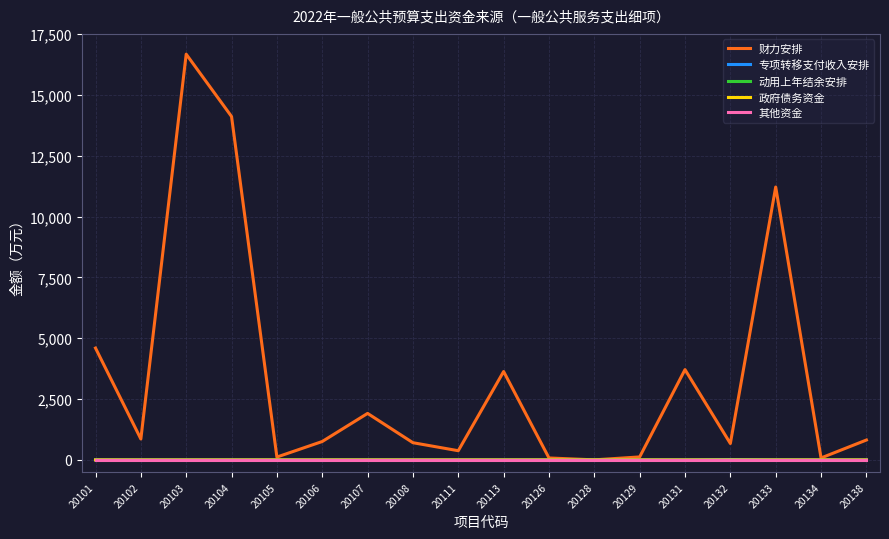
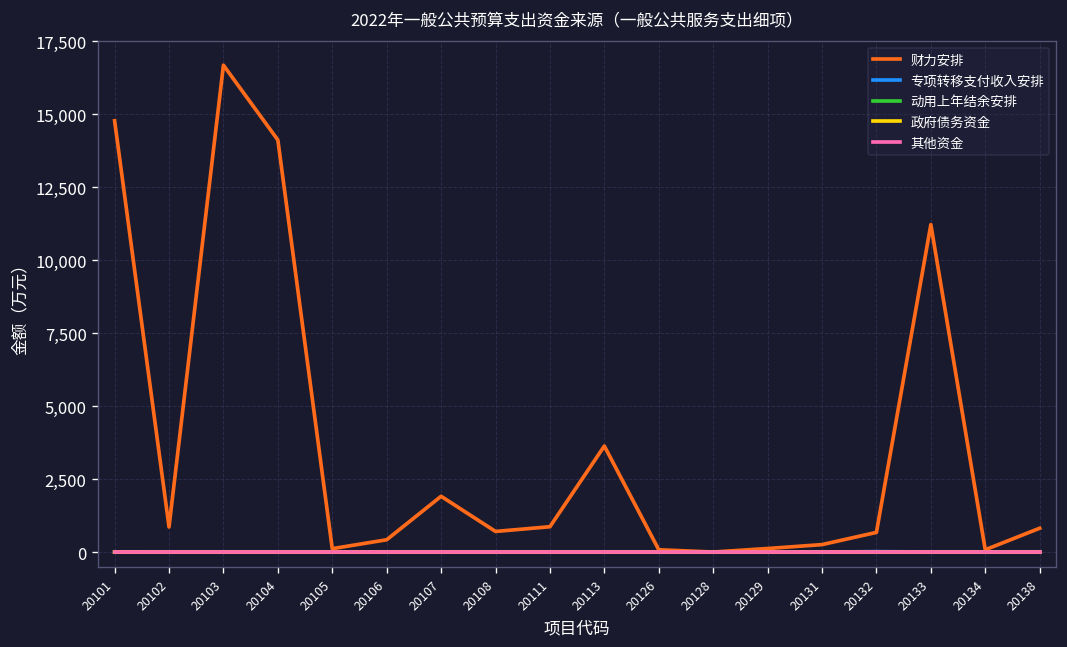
  {
    "财力安排": {
-     "20101": "4,600",
+     "20101": "14,800",
      "20102": "900",
      "20103": "16,700",
      "20104": "14,100",
      "20105": "100",
-     "20106": "800",
+     "20106": "400",
      "20107": "1,900",
      "20108": "700",
-     "20111": "400",
+     "20111": "900",
      "20113": "3,600",
      "20129": "100",
-     "20131": "3,700",
+     "20131": "300",
      "20132": "700",
      "20133": "11,200",
      "20138": "800"
    }
  }
